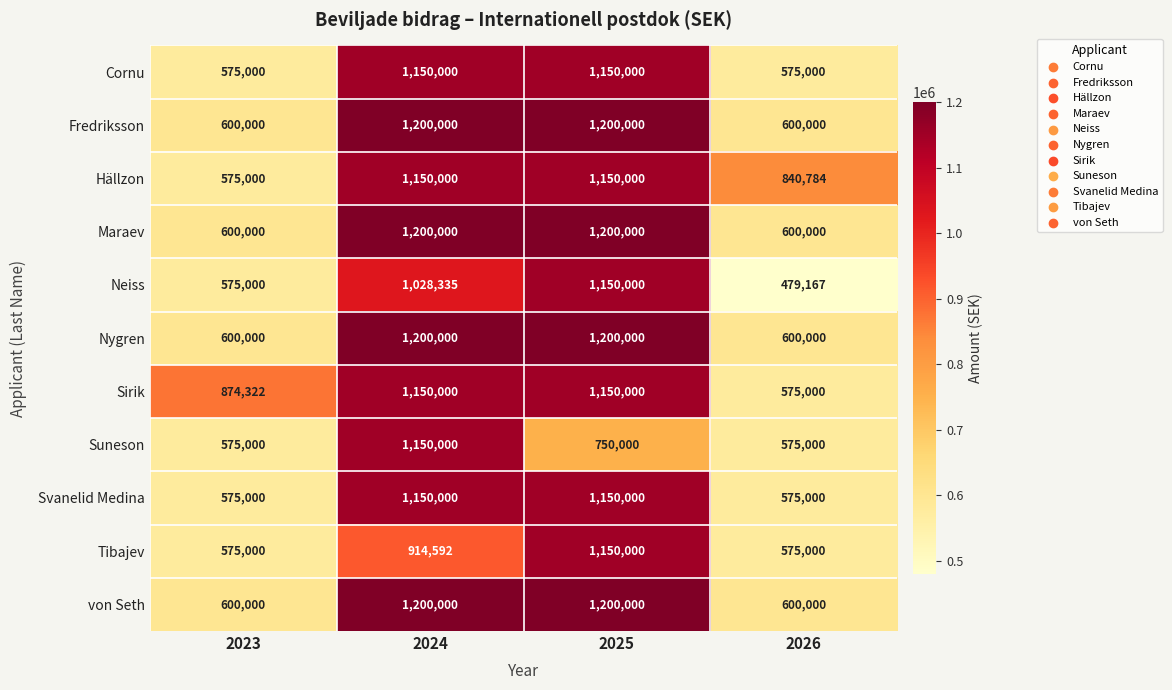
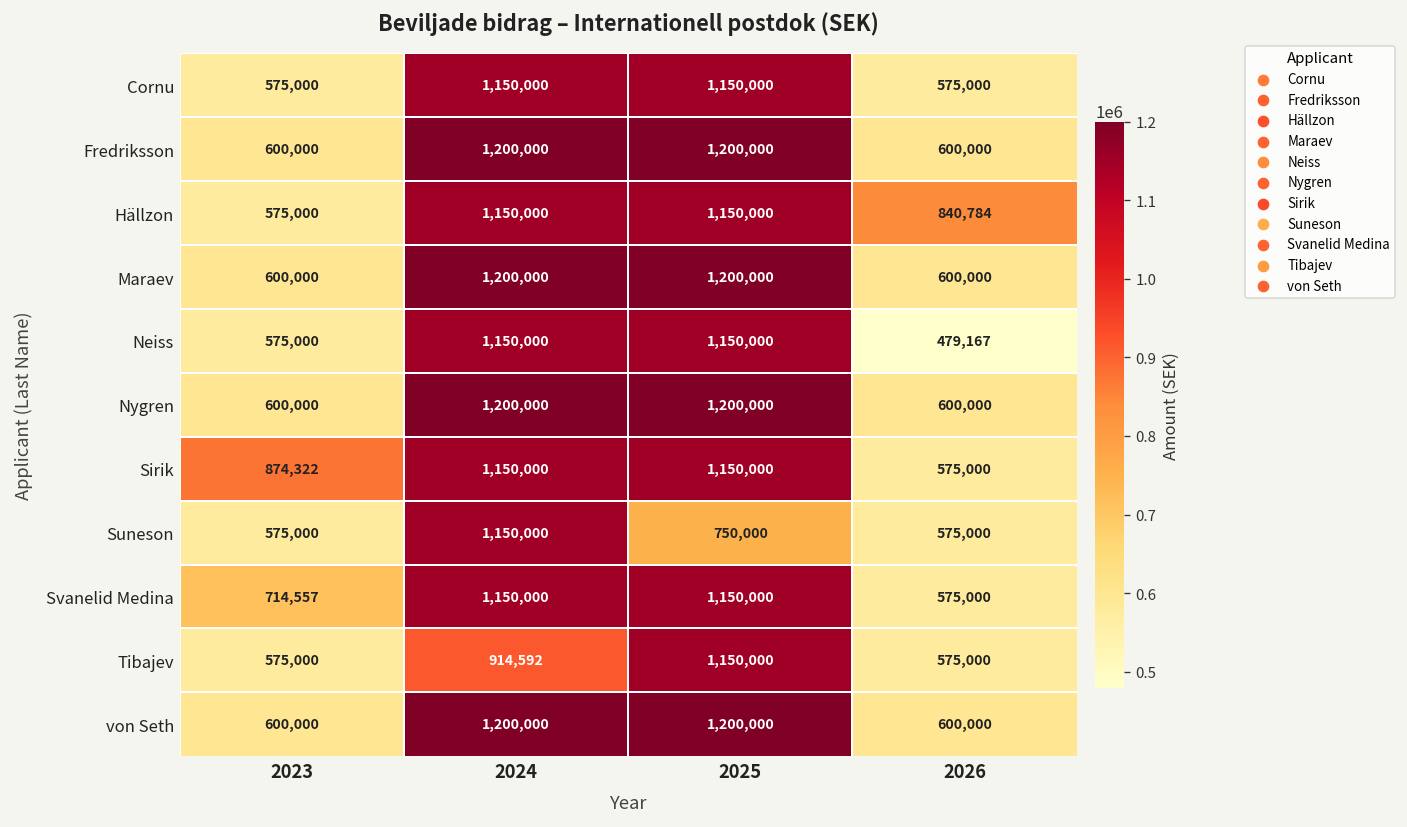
  {
    "Cornu": {
      "2023": "575,000",
      "2024": "1,150,000",
      "2025": "1,150,000",
      "2026": "575,000"
    },
    "Fredriksson": {
      "2023": "600,000",
      "2024": "1,200,000",
      "2025": "1,200,000",
      "2026": "600,000"
    },
    "Hällzon": {
      "2023": "575,000",
      "2024": "1,150,000",
      "2025": "1,150,000",
      "2026": "840,784"
    },
    "Maraev": {
      "2023": "600,000",
      "2024": "1,200,000",
      "2025": "1,200,000",
      "2026": "600,000"
    },
    "Neiss": {
      "2023": "575,000",
-     "2024": "1,028,335",
+     "2024": "1,150,000",
      "2025": "1,150,000",
      "2026": "479,167"
    },
    "Nygren": {
      "2023": "600,000",
      "2024": "1,200,000",
      "2025": "1,200,000",
      "2026": "600,000"
    },
    "Sirik": {
      "2023": "874,322",
      "2024": "1,150,000",
      "2025": "1,150,000",
      "2026": "575,000"
    },
    "Suneson": {
      "2023": "575,000",
      "2024": "1,150,000",
      "2025": "750,000",
      "2026": "575,000"
    },
    "Svanelid Medina": {
-     "2023": "575,000",
+     "2023": "714,557",
      "2024": "1,150,000",
      "2025": "1,150,000",
      "2026": "575,000"
    },
    "Tibajev": {
      "2023": "575,000",
      "2024": "914,592",
      "2025": "1,150,000",
      "2026": "575,000"
    },
    "von Seth": {
      "2023": "600,000",
      "2024": "1,200,000",
      "2025": "1,200,000",
      "2026": "600,000"
    }
  }
